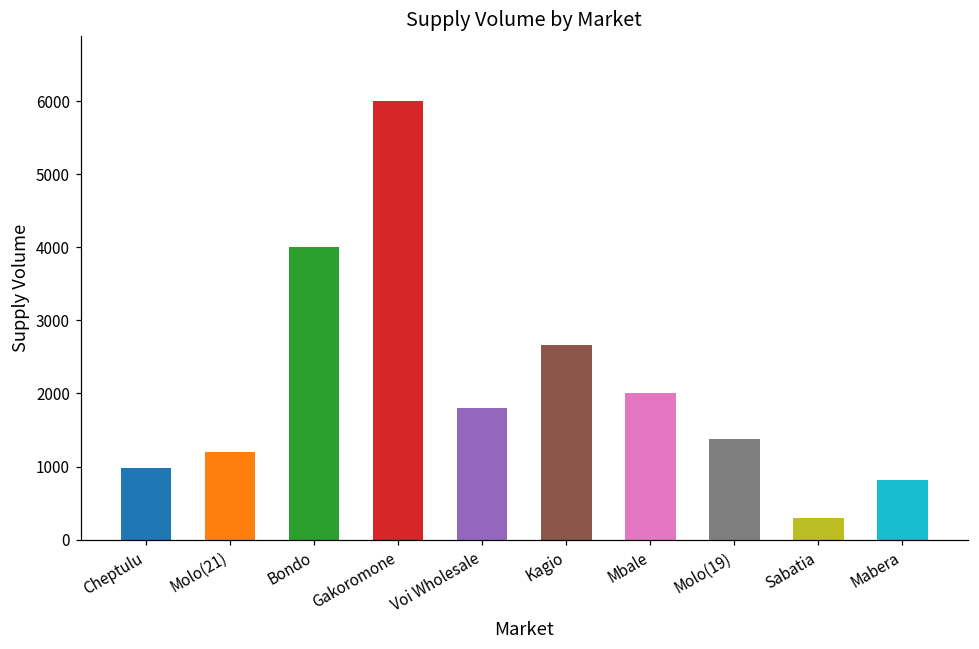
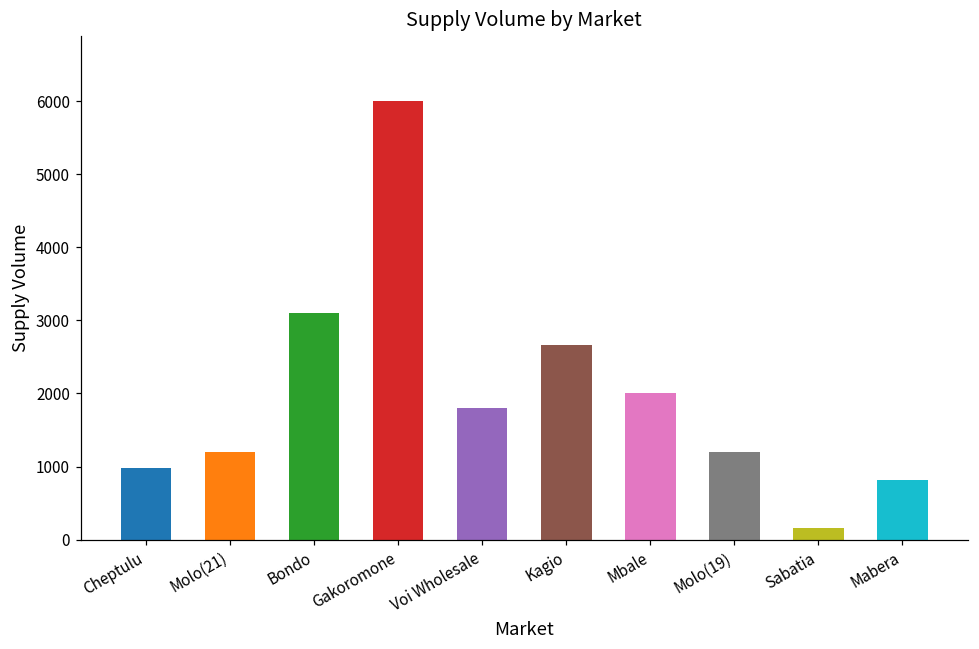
  {
    "Cheptulu": 1000,
    "Molo(21)": 1200,
-   "Bondo": 4000,
+   "Bondo": 3100,
    "Gakoromone": 6000,
    "Voi Wholesale": 1800,
    "Kagio": 2700,
    "Mbale": 2000,
-   "Molo(19)": 1400,
-   "Sabatia": 300,
+   "Molo(19)": 1200,
+   "Sabatia": 200,
    "Mabera": 800
  }
